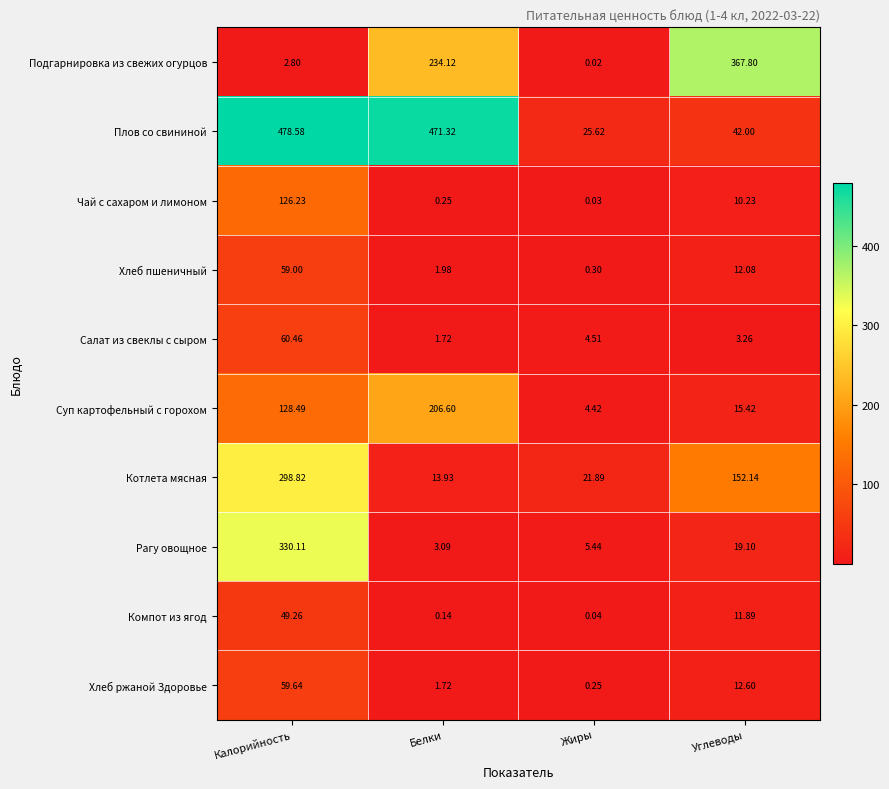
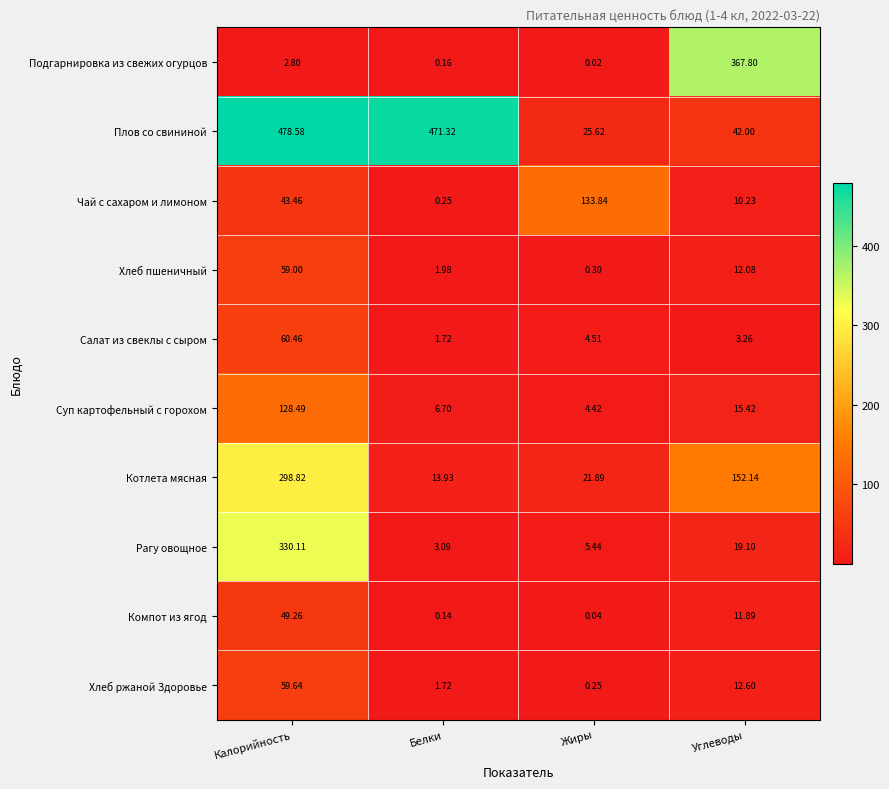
  {
    "Подгарнировка из свежих огурцов": {
      "Калорийность": 2.80,
-     "Белки": 234.12,
+     "Белки": 0.16,
      "Жиры": 0.02,
      "Углеводы": 367.80
    },
    "Плов со свининой": {
      "Калорийность": 478.58,
      "Белки": 471.32,
      "Жиры": 25.62,
      "Углеводы": 42.00
    },
    "Чай с сахаром и лимоном": {
-     "Калорийность": 126.23,
+     "Калорийность": 43.46,
      "Белки": 0.25,
-     "Жиры": 0.03,
+     "Жиры": 133.84,
      "Углеводы": 10.23
    },
    "Хлеб пшеничный": {
      "Калорийность": 59.00,
      "Белки": 1.98,
      "Жиры": 0.30,
      "Углеводы": 12.08
    },
    "Салат из свеклы с сыром": {
      "Калорийность": 60.46,
      "Белки": 1.72,
      "Жиры": 4.51,
      "Углеводы": 3.26
    },
    "Суп картофельный с горохом": {
      "Калорийность": 128.49,
-     "Белки": 206.60,
+     "Белки": 6.70,
      "Жиры": 4.42,
      "Углеводы": 15.42
    },
    "Котлета мясная": {
      "Калорийность": 298.82,
      "Белки": 13.93,
      "Жиры": 21.89,
      "Углеводы": 152.14
    },
    "Рагу овощное": {
      "Калорийность": 330.11,
      "Белки": 3.09,
      "Жиры": 5.44,
      "Углеводы": 19.10
    },
    "Компот из ягод": {
      "Калорийность": 49.26,
      "Белки": 0.14,
      "Жиры": 0.04,
      "Углеводы": 11.89
    },
    "Хлеб ржаной Здоровье": {
      "Калорийность": 59.64,
      "Белки": 1.72,
      "Жиры": 0.25,
      "Углеводы": 12.60
    }
  }
